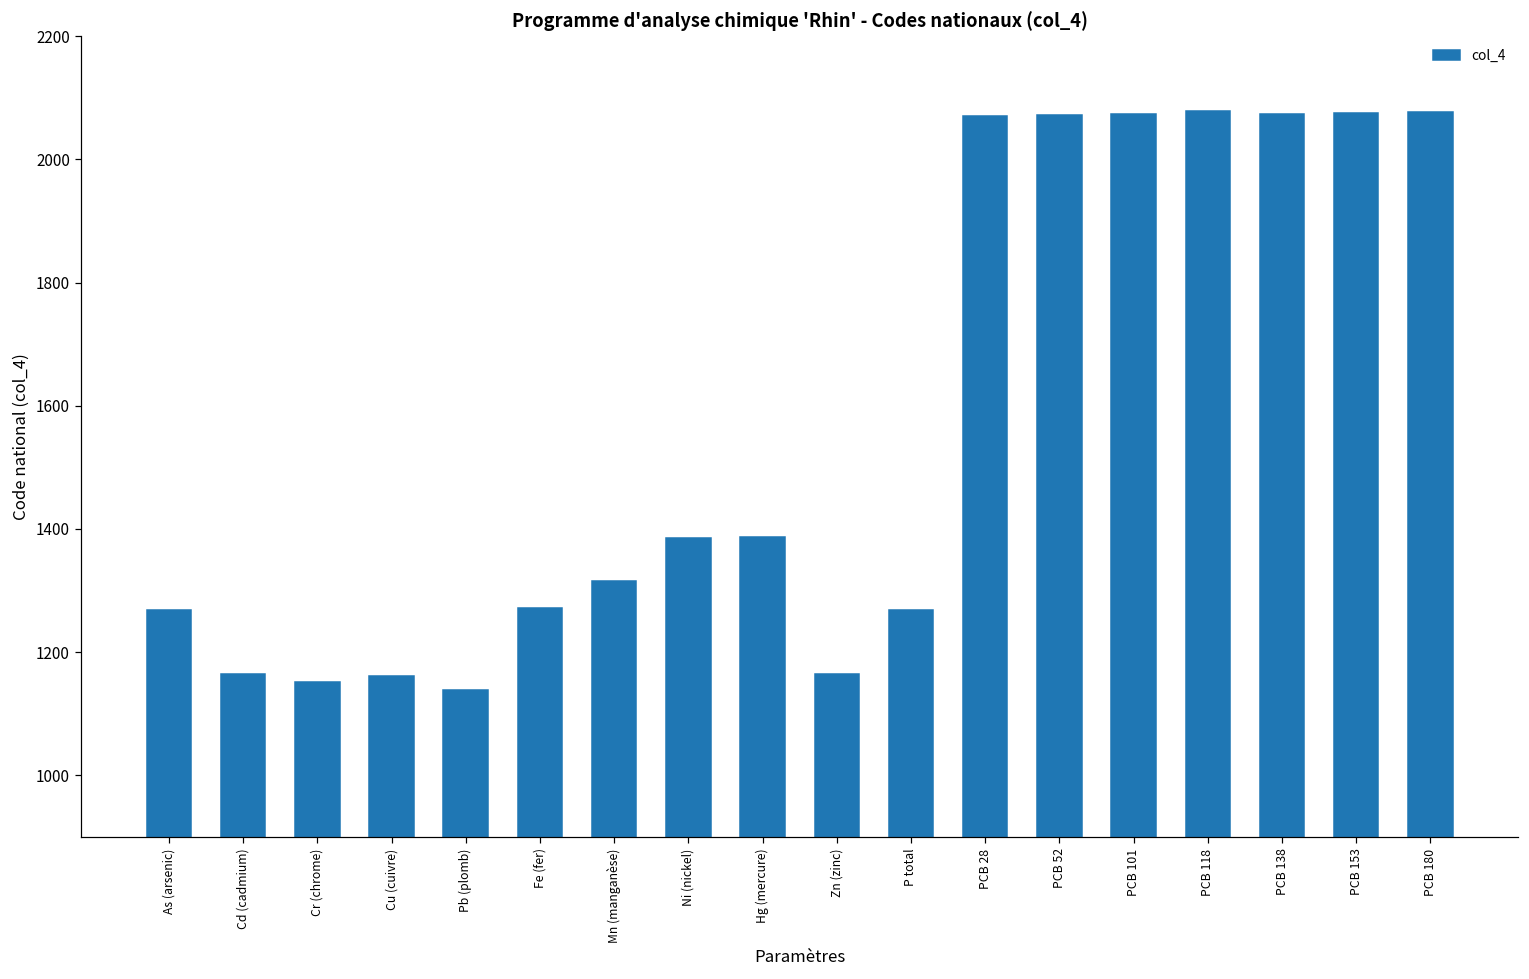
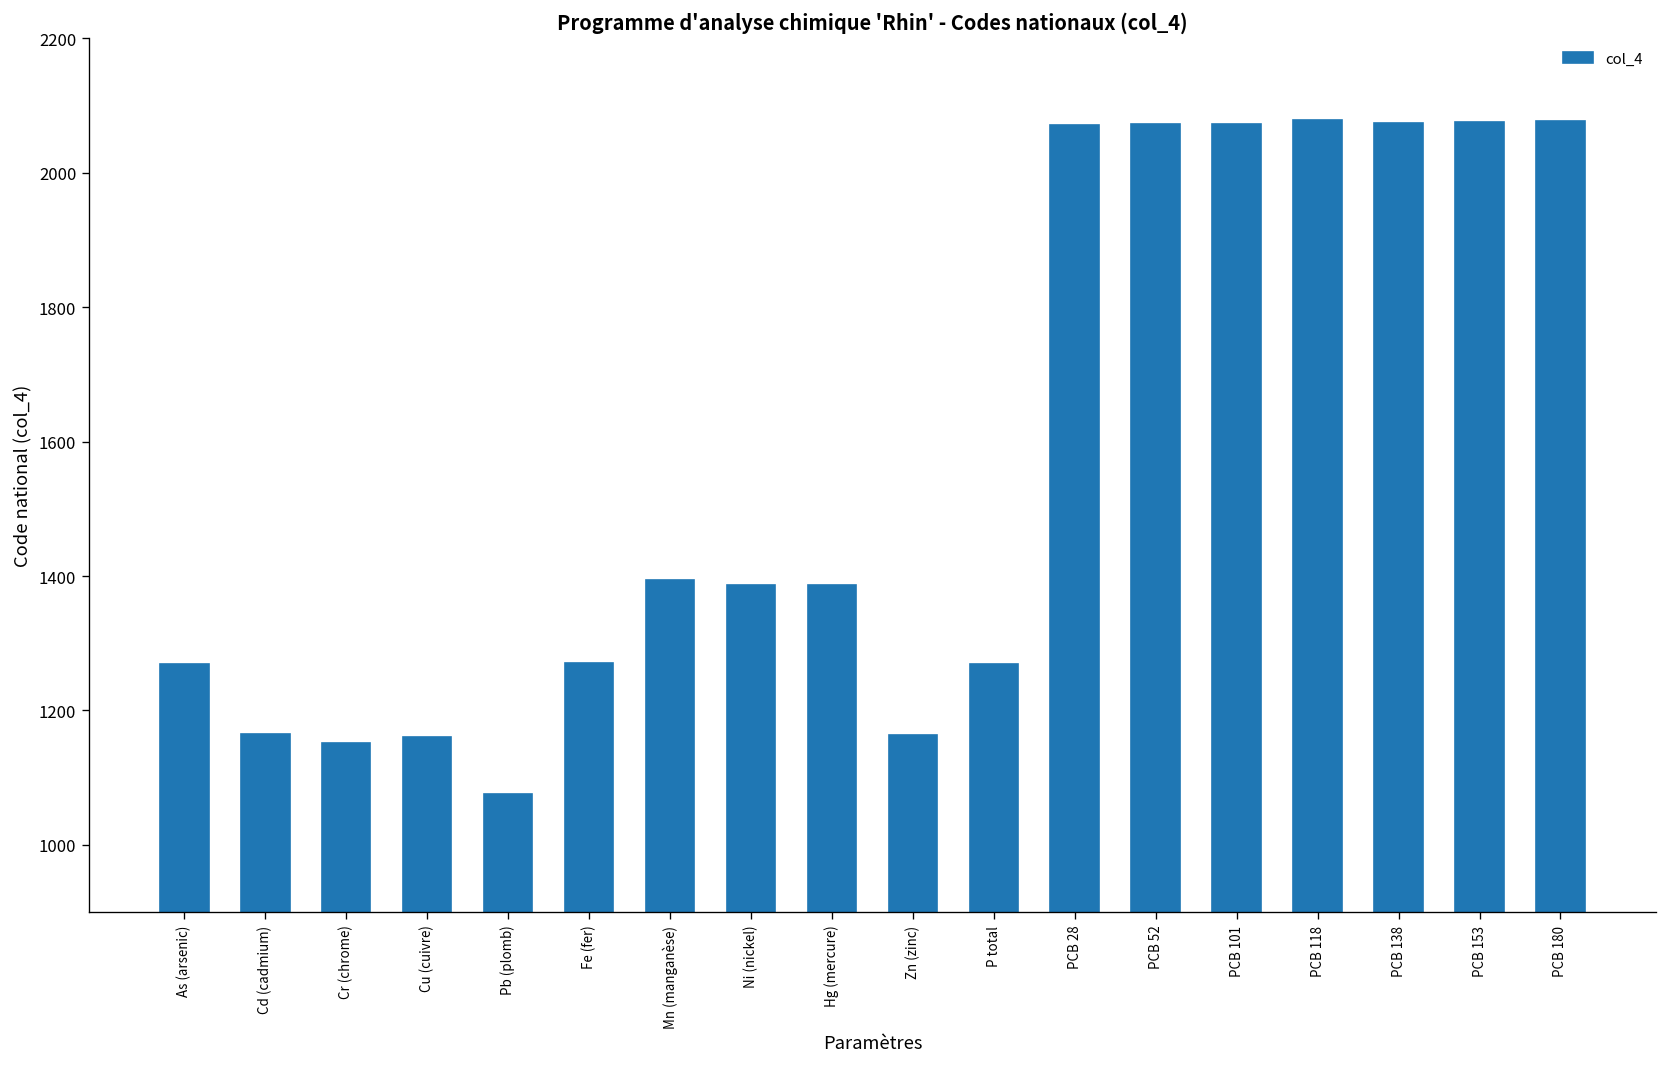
  {
    "As (arsenic)": 1270,
    "Cd (cadmium)": 1170,
    "Cr (chrome)": 1150,
    "Cu (cuivre)": 1160,
-   "Pb (plomb)": 1140,
+   "Pb (plomb)": 1080,
    "Fe (fer)": 1270,
-   "Mn (manganèse)": 1320,
+   "Mn (manganèse)": 1390,
    "Ni (nickel)": 1390,
    "Hg (mercure)": 1390,
    "Zn (zinc)": 1160,
    "P total": 1270,
    "PCB 28": 2070,
    "PCB 52": 2070,
    "PCB 101": 2070,
    "PCB 118": 2080,
    "PCB 138": 2070,
    "PCB 153": 2080,
    "PCB 180": 2080
  }
